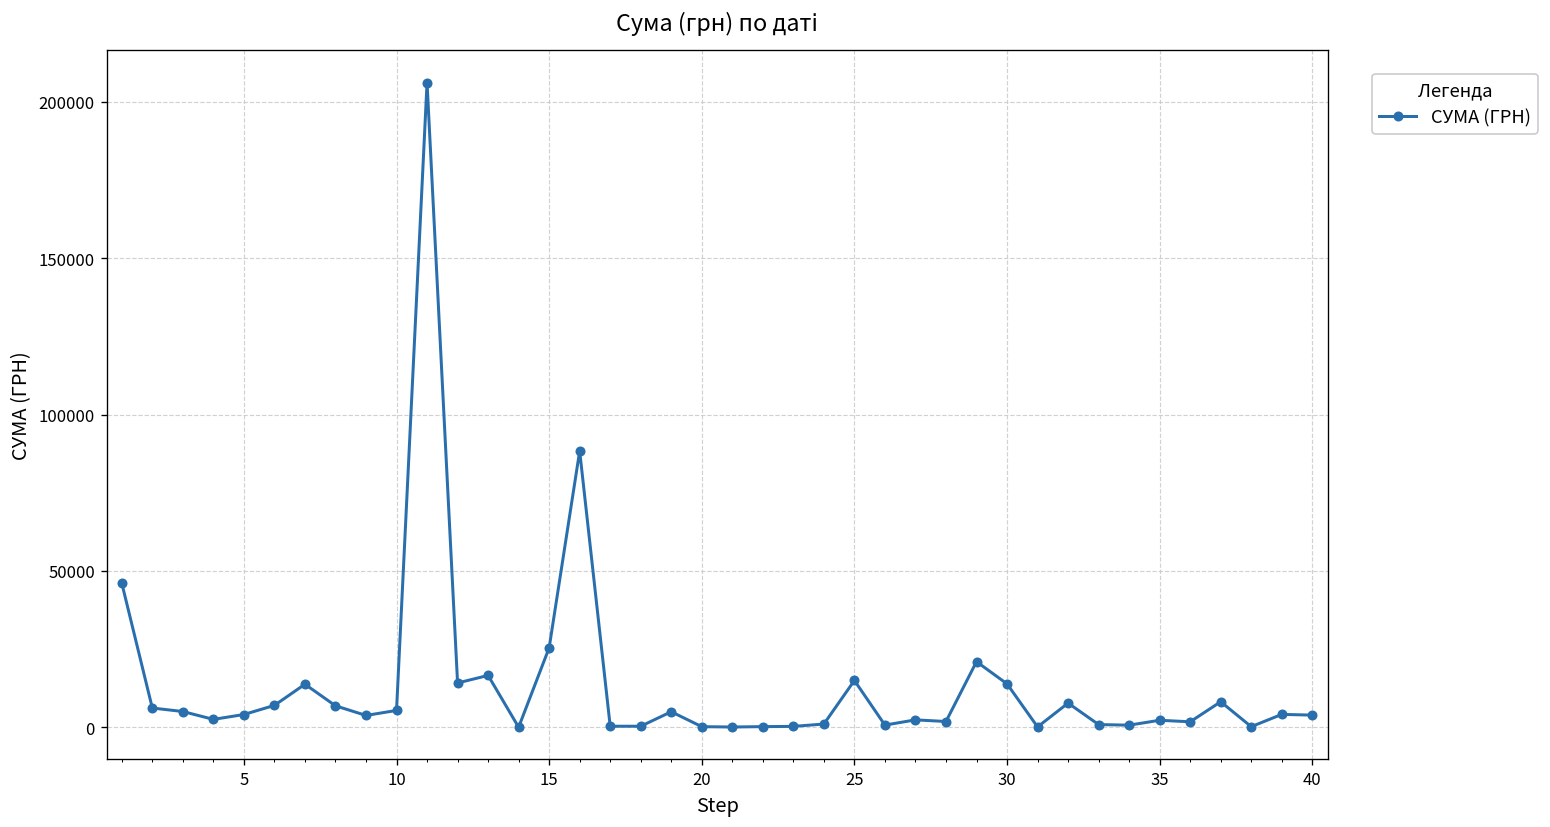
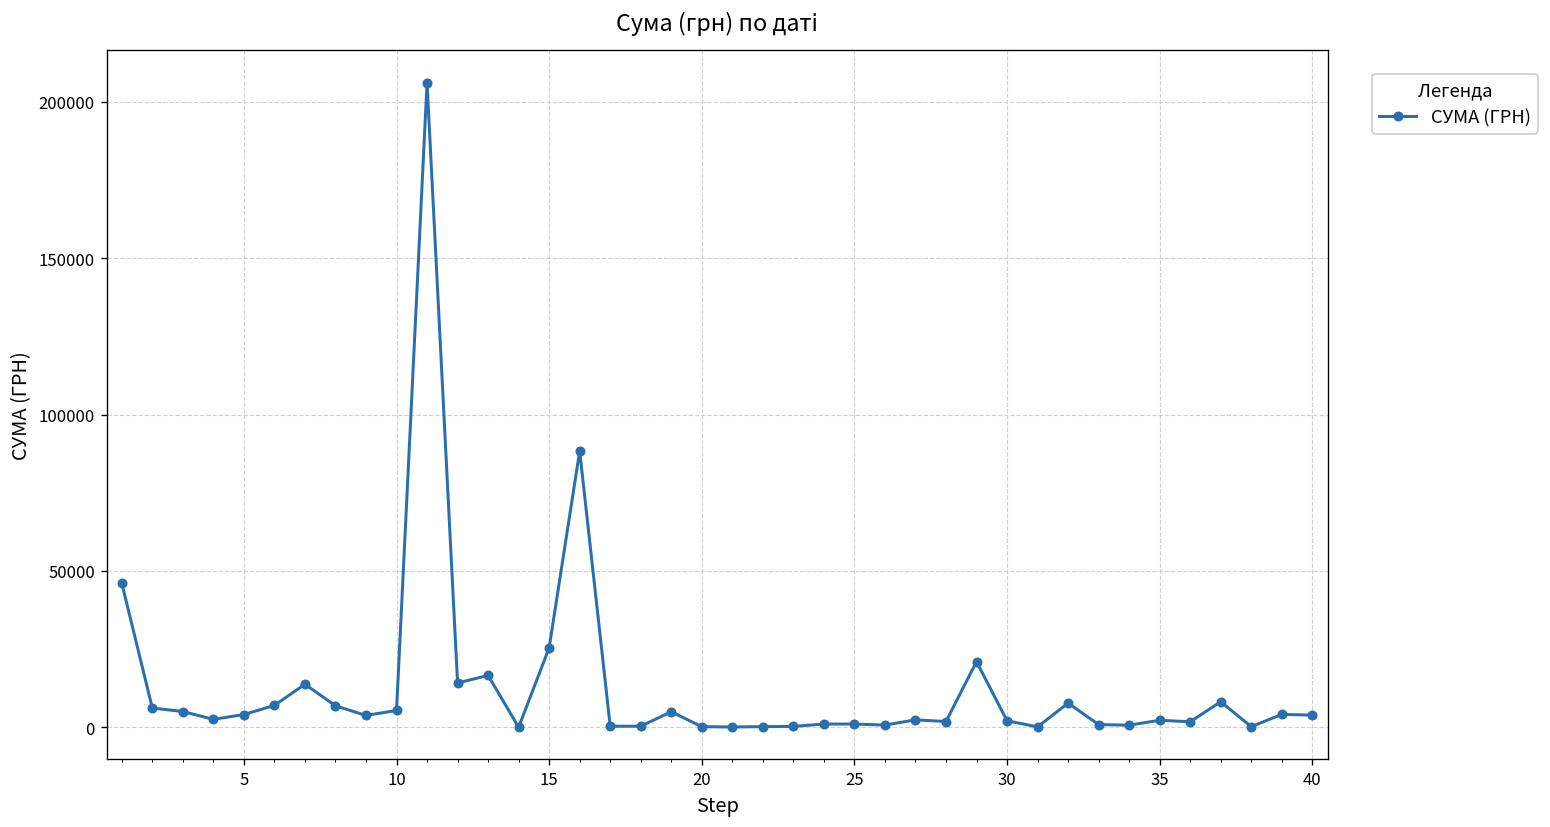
  {
    "5": 4000,
    "10": 5000,
    "15": 25000,
    "20": 0,
-   "25": 15000,
-   "30": 14000,
+   "25": 1000,
+   "30": 2000,
    "35": 2000,
    "40": 4000
  }
